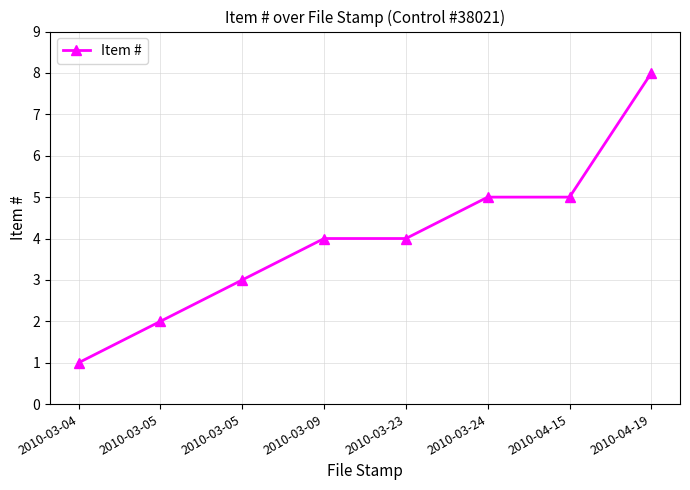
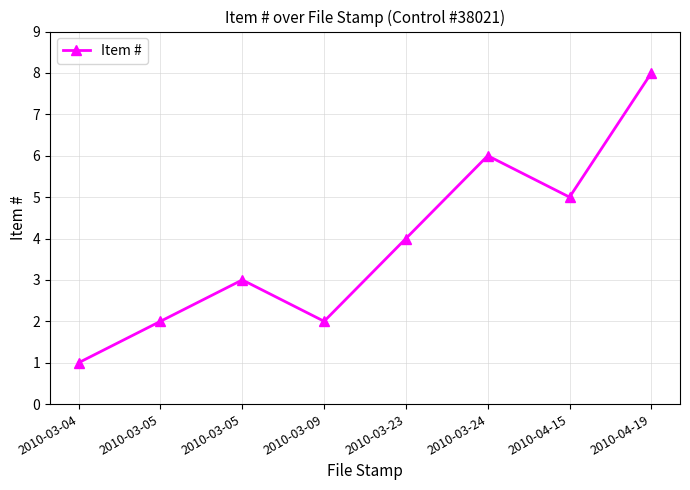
  {
    "2010-03-04": 1,
-   "2010-03-09": 4,
+   "2010-03-09": 2,
    "2010-03-23": 4,
-   "2010-03-24": 5,
+   "2010-03-24": 6,
    "2010-04-15": 5,
    "2010-04-19": 8
  }
